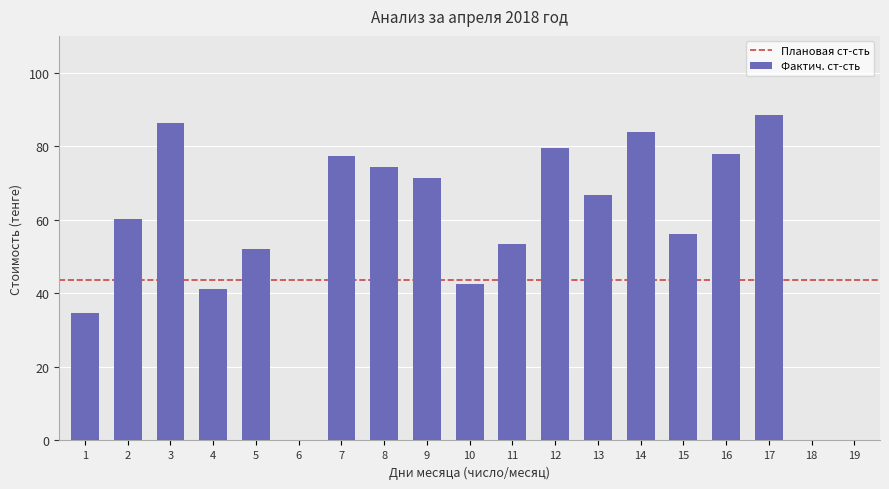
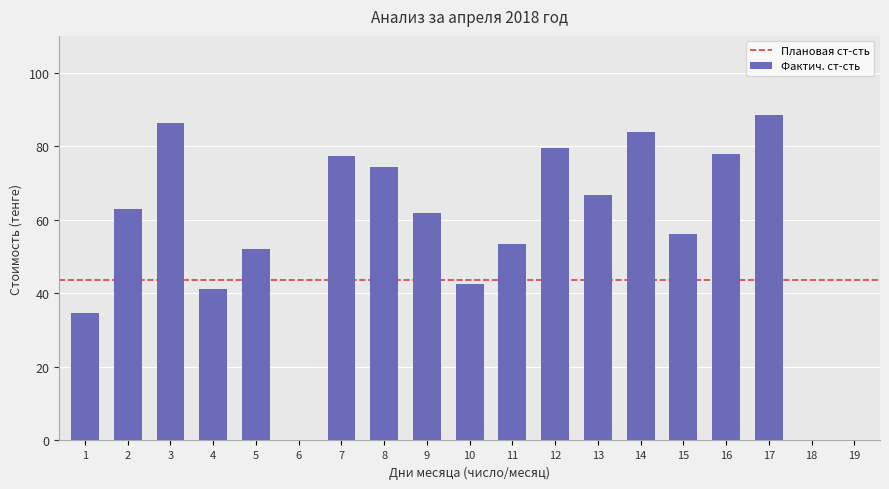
  {
    "1": 35,
-   "2": 60,
+   "2": 63,
    "3": 86,
    "4": 41,
    "5": 52,
    "6": 0,
    "7": 77,
    "8": 74,
-   "9": 71,
+   "9": 62,
    "10": 43,
    "11": 53,
    "12": 80,
    "13": 67,
    "14": 84,
    "15": 56,
    "16": 78,
    "17": 88,
    "18": 0,
    "19": 0
  }
